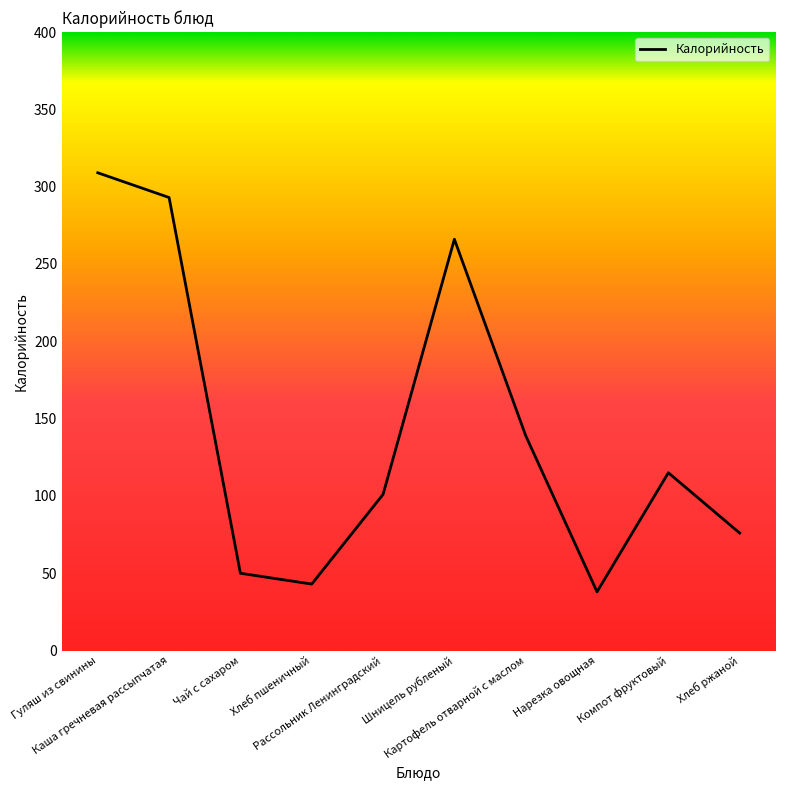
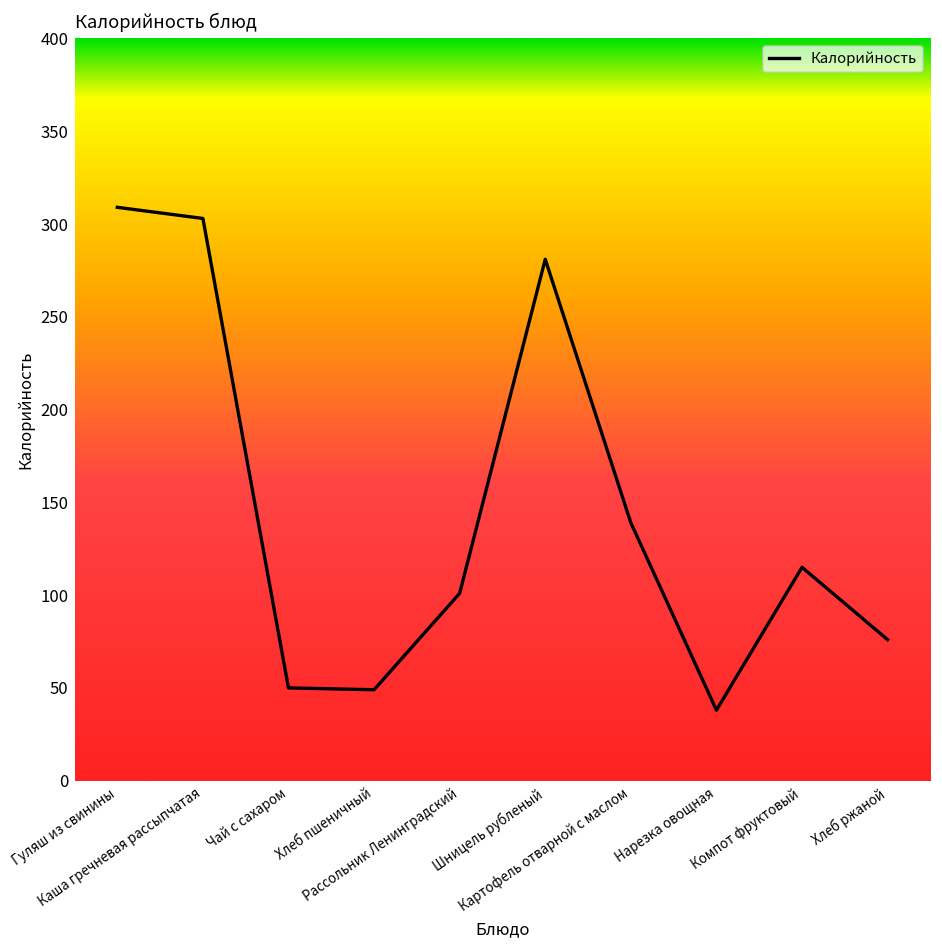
  {
    "Гуляш из свинины": 309,
-   "Каша гречневая рассыпчатая": 293,
+   "Каша гречневая рассыпчатая": 303,
    "Чай с сахаром": 50,
-   "Хлеб пшеничный": 43,
+   "Хлеб пшеничный": 49,
    "Рассольник Ленинградский": 101,
-   "Шницель рубленый": 266,
+   "Шницель рубленый": 281,
    "Картофель отварной с маслом": 139,
    "Нарезка овощная": 38,
    "Компот фруктовый": 115,
    "Хлеб ржаной": 76
  }
